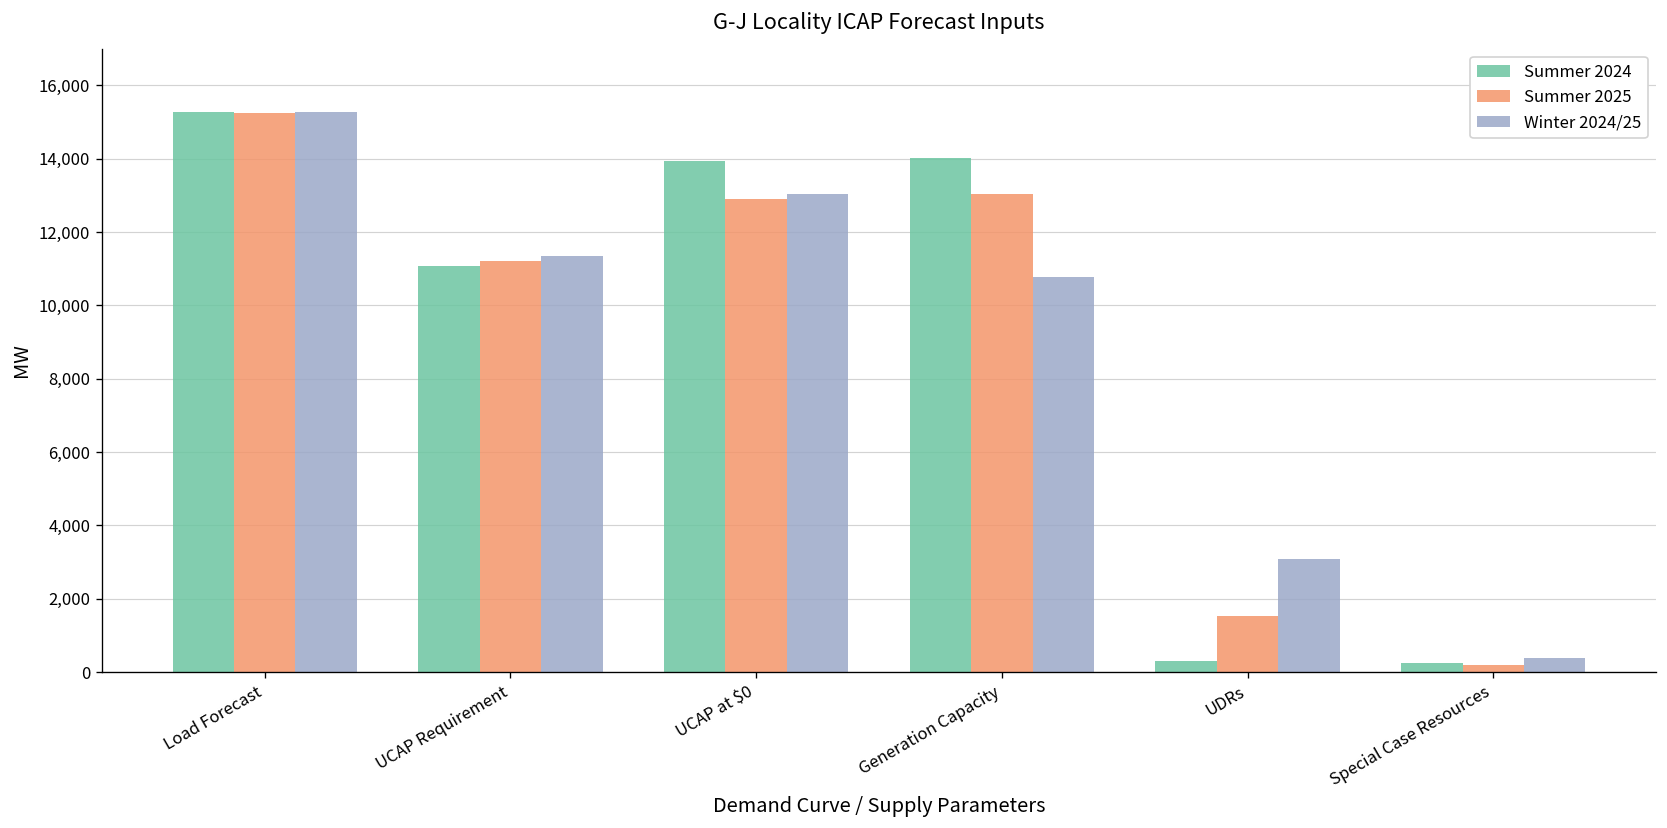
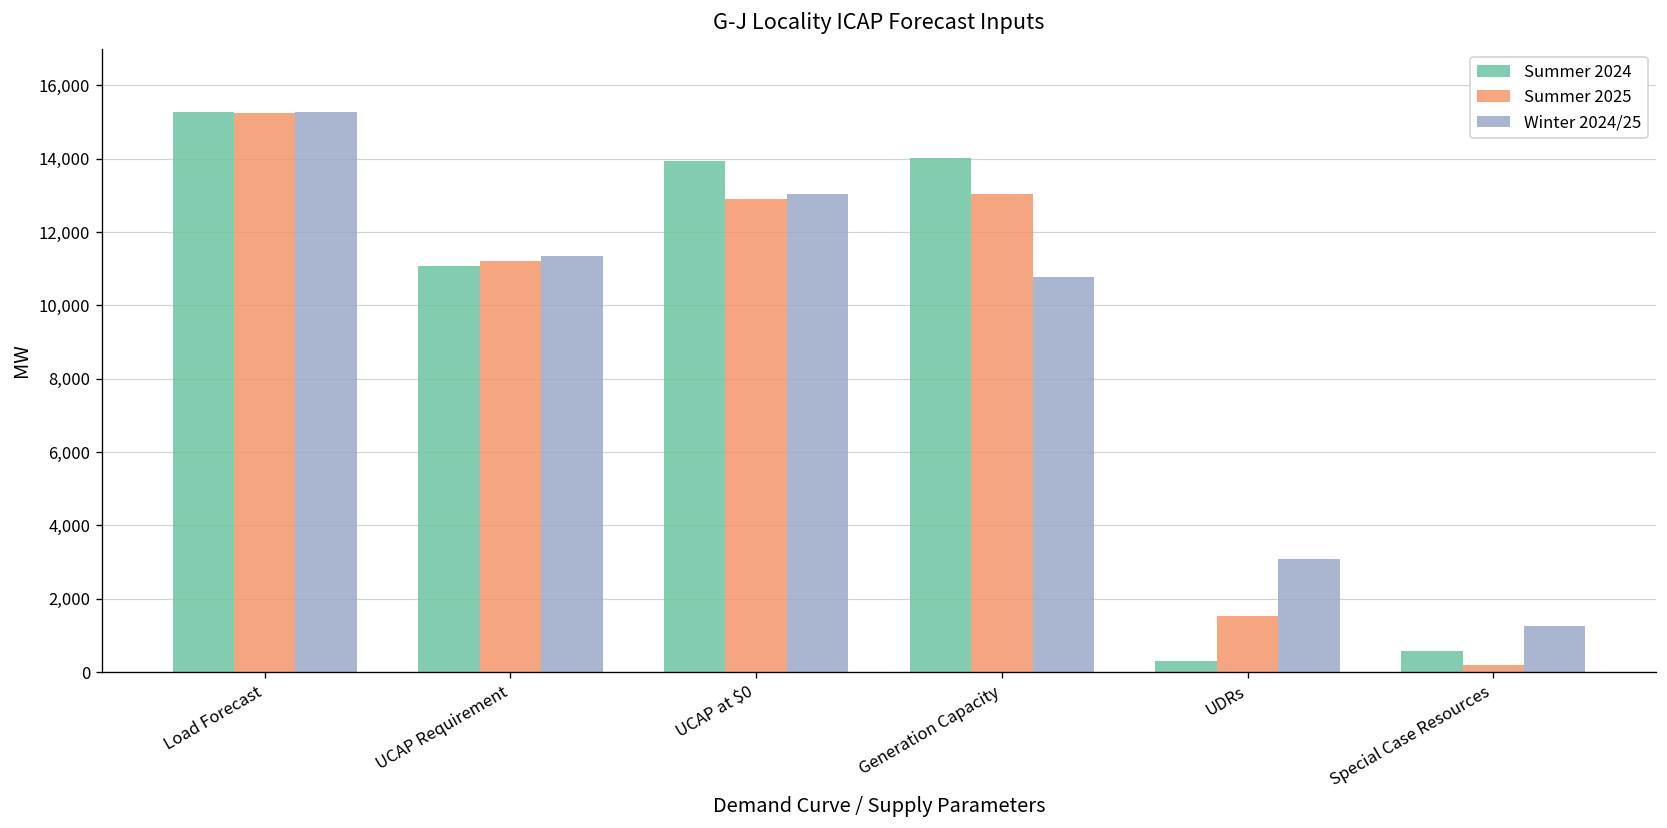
  {
    "Summer 2024": {
      "Load Forecast": "15,300",
      "UCAP Requirement": "11,100",
      "UCAP at $0": "13,900",
      "Generation Capacity": "14,000",
      "UDRs": "300",
-     "Special Case Resources": "200"
+     "Special Case Resources": "600"
    },
    "Summer 2025": {
      "Load Forecast": "15,200",
      "UCAP Requirement": "11,200",
      "UCAP at $0": "12,900",
      "Generation Capacity": "13,000",
      "UDRs": "1,500",
      "Special Case Resources": "200"
    },
    "Winter 2024/25": {
      "Load Forecast": "15,300",
      "UCAP Requirement": "11,300",
      "UCAP at $0": "13,000",
      "Generation Capacity": "10,800",
      "UDRs": "3,100",
-     "Special Case Resources": "400"
+     "Special Case Resources": "1,300"
    }
  }
